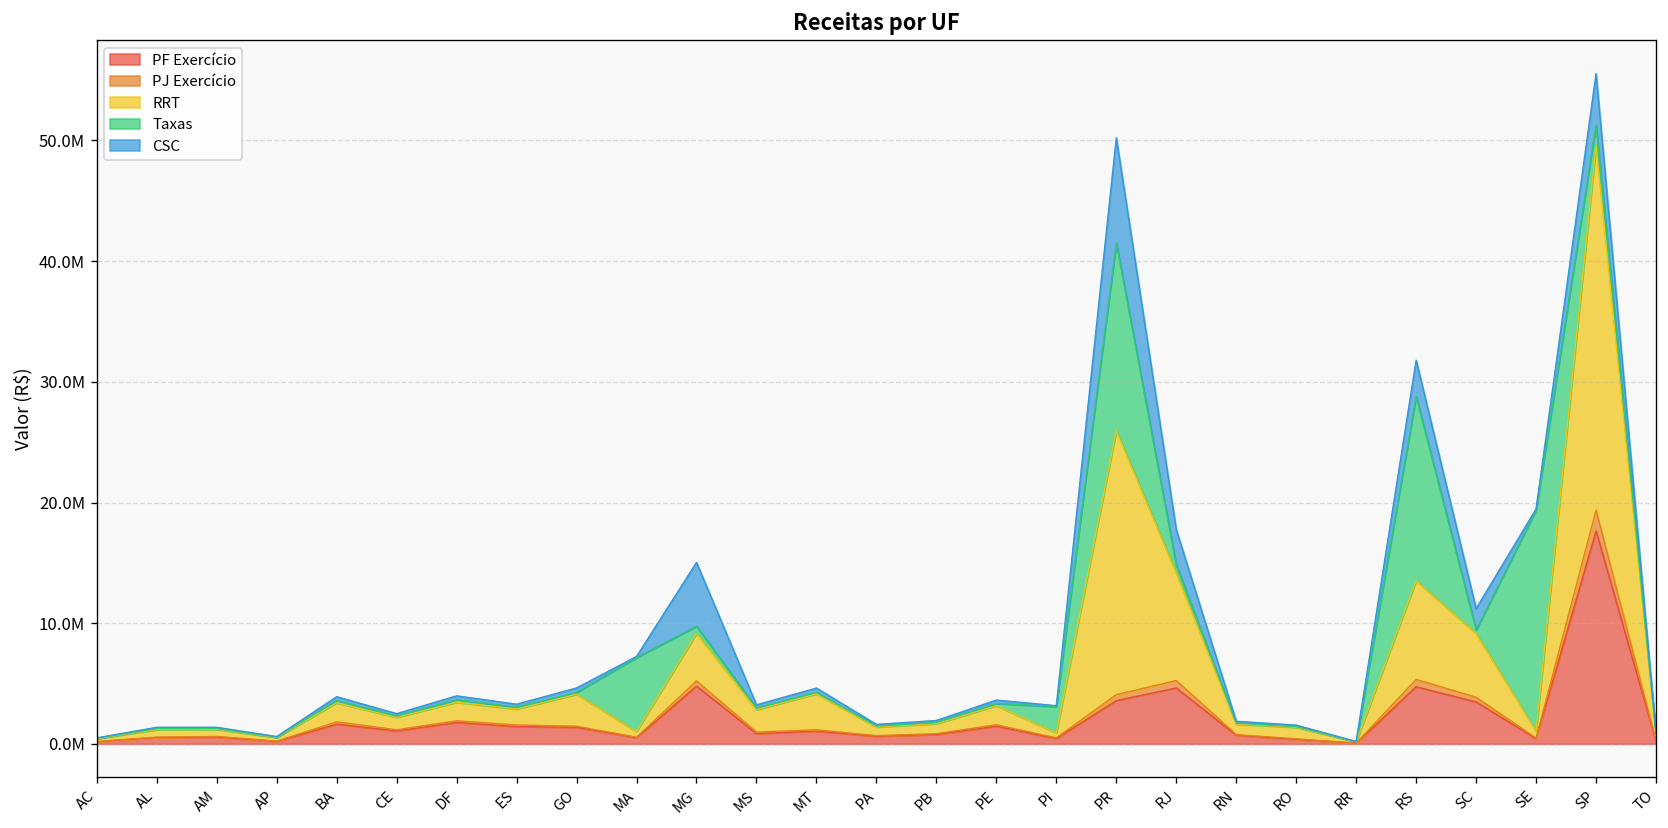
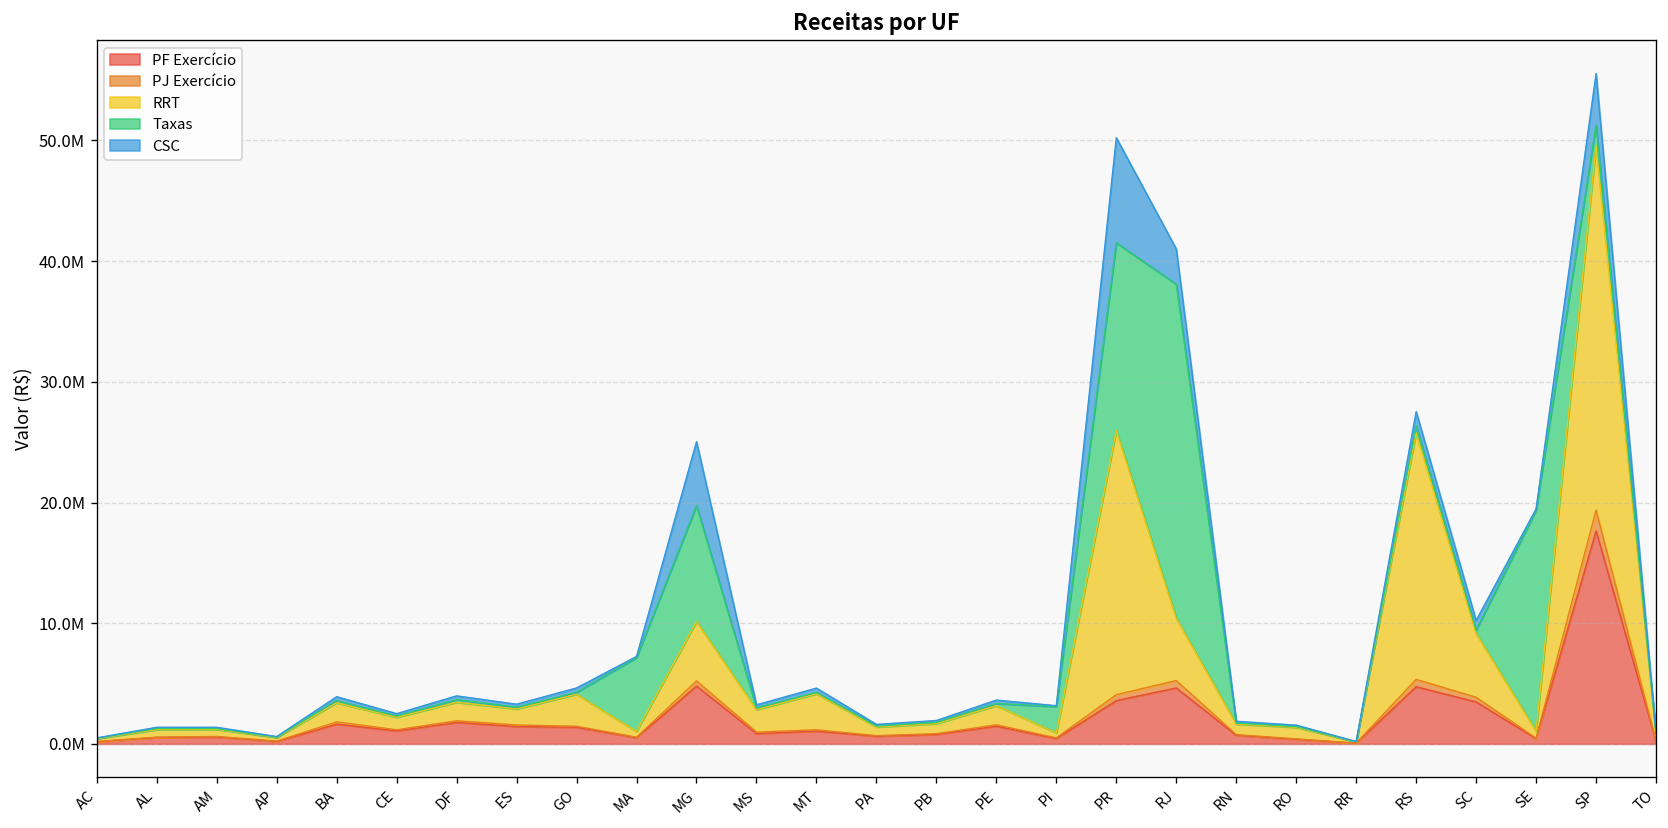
  {
    "RRT": {
      "MA": 500000,
-     "MG": 3900000,
+     "MG": 4900000,
      "PI": 400000,
      "PR": 21900000,
-     "RJ": 8900000,
-     "RS": 8200000,
+     "RJ": 5200000,
+     "RS": 20400000,
      "SC": 5300000,
      "SE": 600000,
      "SP": 30200000
    },
    "Taxas": {
-     "MG": 600000,
+     "MG": 9600000,
      "PR": 15600000,
-     "RJ": 700000,
-     "RS": 15300000,
+     "RJ": 27700000,
+     "RS": 600000,
      "SC": 300000,
      "SP": 1700000
    },
    "CSC": {
      "BA": 300000,
      "DF": 300000,
      "GO": 400000,
      "MG": 5300000,
      "MS": 300000,
      "MT": 400000,
      "PE": 300000,
      "PR": 8700000,
      "RJ": 2900000,
-     "RS": 3000000,
-     "SC": 1800000,
+     "RS": 1200000,
+     "SC": 800000,
      "SP": 4300000
    }
  }
